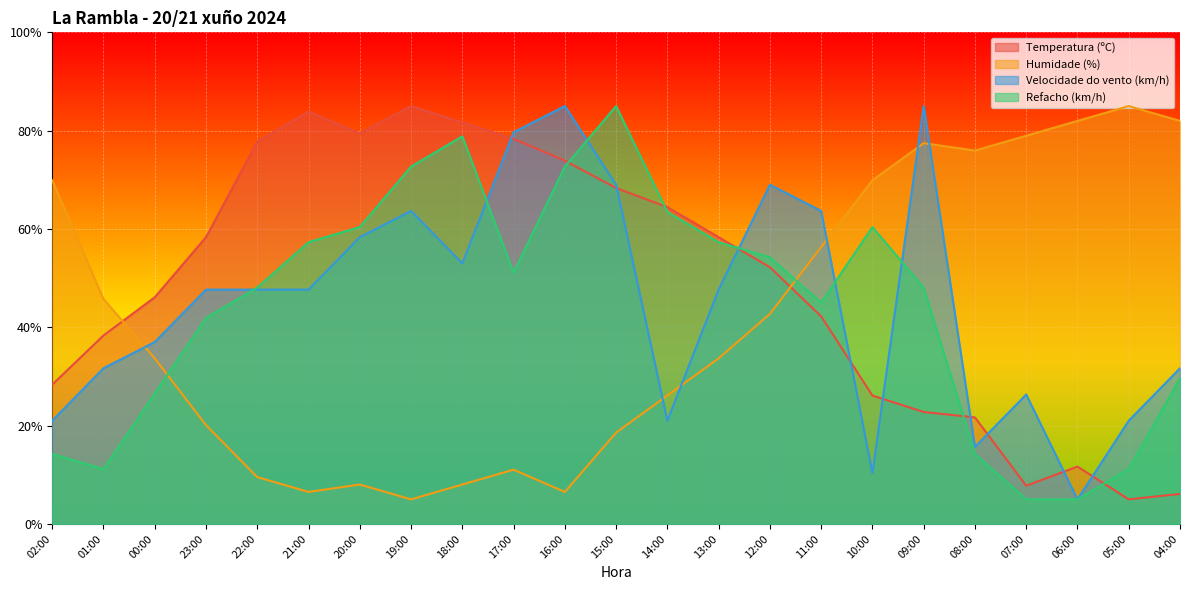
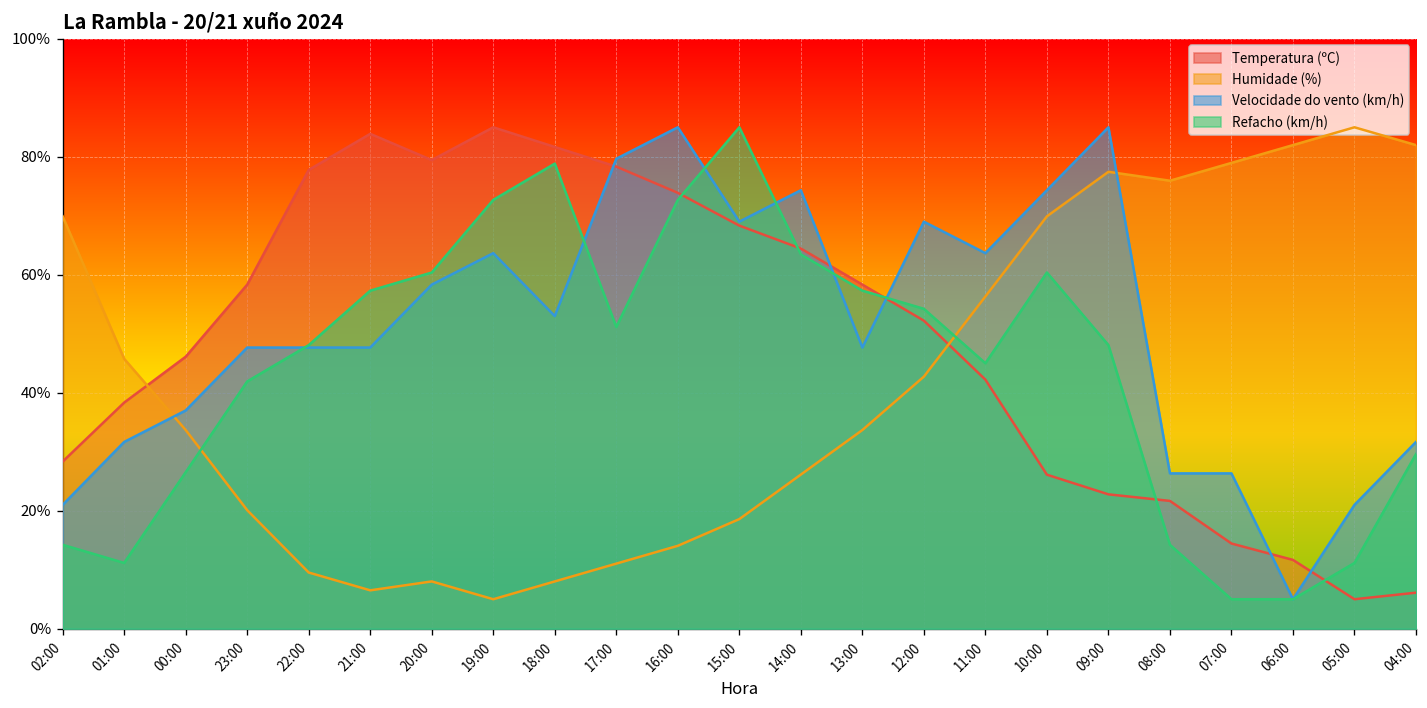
  {
    "Temperatura (ºC)": {
      "02:00": "28%",
      "01:00": "38%",
      "00:00": "46%",
      "23:00": "58%",
      "22:00": "78%",
      "21:00": "84%",
      "20:00": "79%",
      "19:00": "85%",
      "18:00": "82%",
      "17:00": "78%",
      "16:00": "74%",
      "15:00": "68%",
      "14:00": "64%",
      "13:00": "58%",
      "12:00": "52%",
      "11:00": "42%",
      "10:00": "26%",
      "09:00": "23%",
      "08:00": "22%",
-     "07:00": "8%",
+     "07:00": "14%",
      "06:00": "12%",
      "05:00": "5%",
      "04:00": "6%"
    },
    "Humidade (%)": {
      "02:00": "70%",
      "01:00": "46%",
      "00:00": "34%",
      "23:00": "20%",
      "22:00": "10%",
      "21:00": "7%",
      "20:00": "8%",
      "19:00": "5%",
      "18:00": "8%",
      "17:00": "11%",
-     "16:00": "7%",
+     "16:00": "14%",
      "15:00": "19%",
      "14:00": "26%",
      "13:00": "34%",
      "12:00": "43%",
      "11:00": "56%",
      "10:00": "70%",
      "09:00": "77%",
      "08:00": "76%",
      "07:00": "79%",
      "06:00": "82%",
      "04:00": "82%"
    },
    "Velocidade do vento (km/h)": {
      "02:00": "21%",
      "01:00": "32%",
      "00:00": "37%",
      "23:00": "48%",
      "21:00": "48%",
      "20:00": "58%",
      "19:00": "64%",
      "18:00": "53%",
      "17:00": "80%",
      "16:00": "85%",
      "15:00": "69%",
-     "14:00": "21%",
+     "14:00": "74%",
      "13:00": "48%",
      "12:00": "69%",
      "11:00": "64%",
-     "10:00": "10%",
+     "10:00": "74%",
      "09:00": "85%",
-     "08:00": "16%",
+     "08:00": "26%",
      "07:00": "26%",
      "05:00": "21%",
      "04:00": "32%"
    },
    "Refacho (km/h)": {
      "02:00": "14%",
      "01:00": "11%",
      "00:00": "27%",
      "23:00": "42%",
      "21:00": "57%",
      "20:00": "60%",
      "19:00": "73%",
      "18:00": "79%",
      "17:00": "51%",
      "16:00": "73%",
      "15:00": "85%",
      "14:00": "63%",
      "13:00": "57%",
      "12:00": "54%",
      "11:00": "45%",
      "10:00": "60%",
      "09:00": "48%",
      "08:00": "14%",
      "07:00": "5%",
      "05:00": "11%",
      "04:00": "30%"
    }
  }
